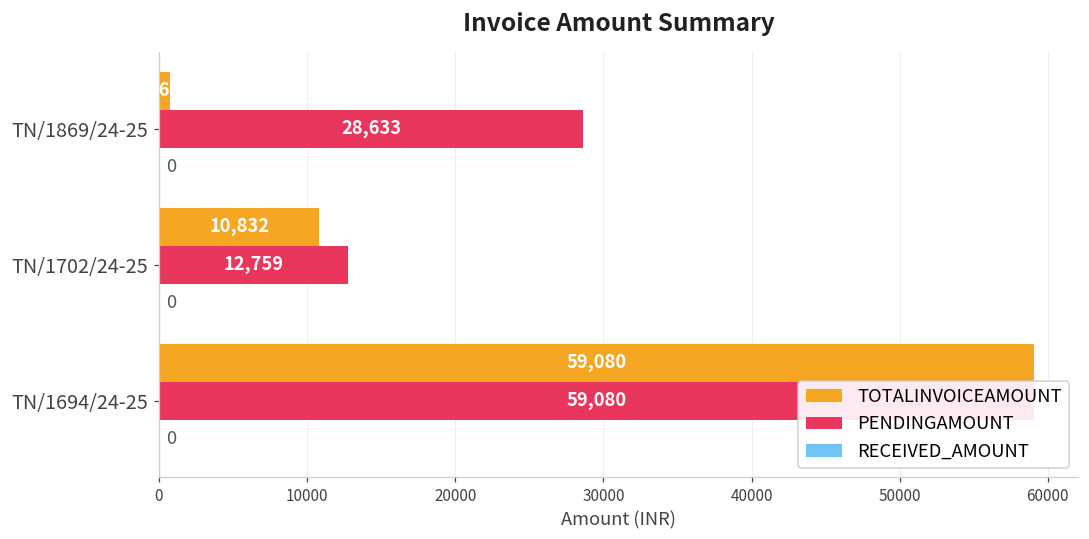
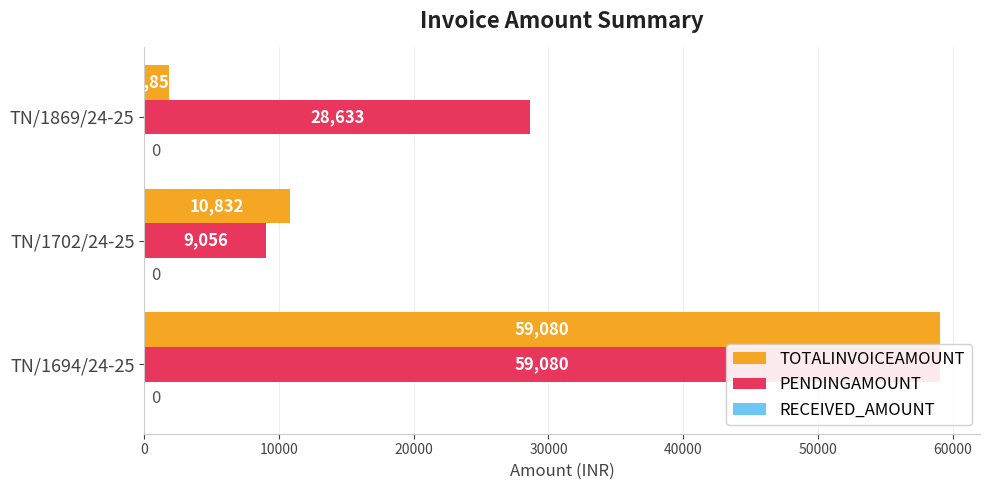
  {
    "TOTALINVOICEAMOUNT": {
-     "TN/1869/24-25": "800"
+     "TN/1869/24-25": "1900"
    },
    "PENDINGAMOUNT": {
      "TN/1869/24-25": "28,633",
-     "TN/1702/24-25": "12,759"
+     "TN/1702/24-25": "9,056"
    },
    "RECEIVED_AMOUNT": {
      "TN/1869/24-25": "0",
      "TN/1702/24-25": "0",
      "TN/1694/24-25": "0"
    }
  }
